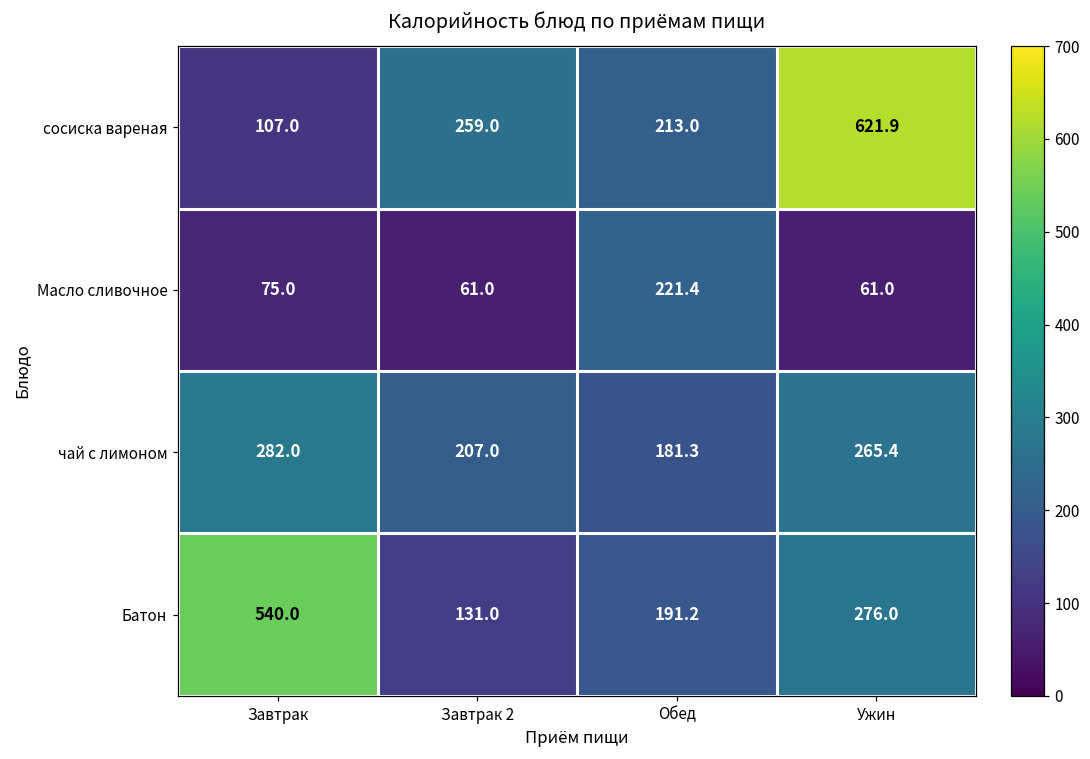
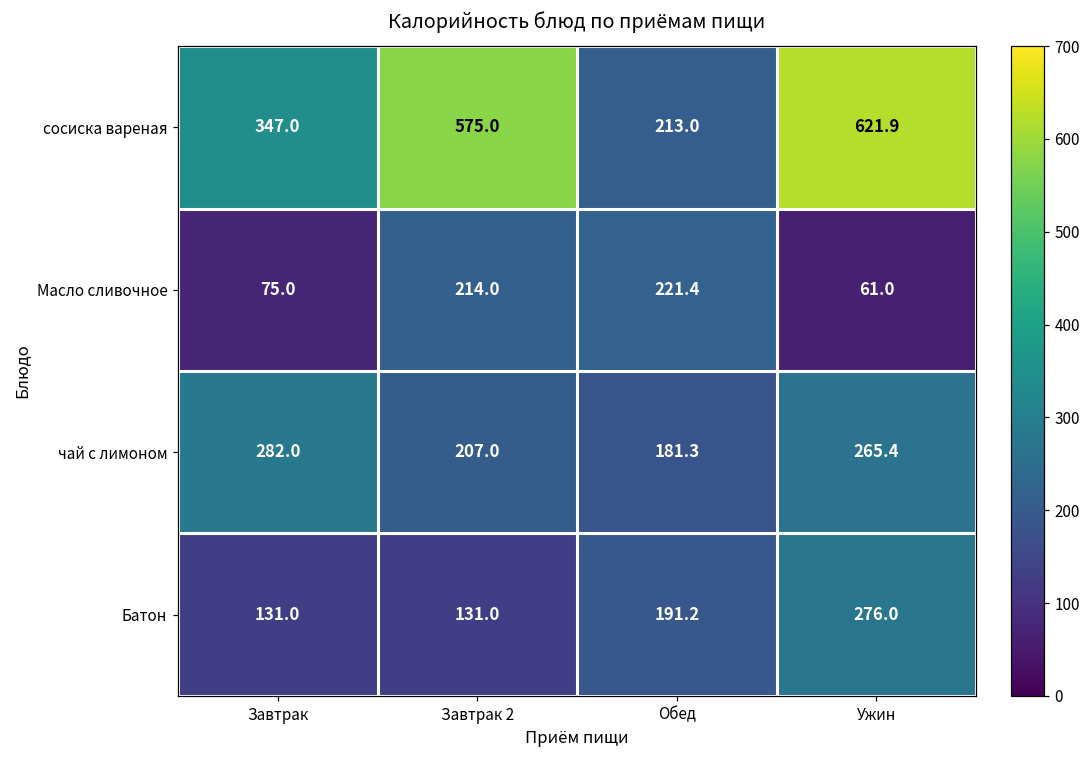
  {
    "сосиска вареная": {
-     "Завтрак": 107.0,
-     "Завтрак 2": 259.0,
+     "Завтрак": 347.0,
+     "Завтрак 2": 575.0,
      "Обед": 213.0,
      "Ужин": 621.9
    },
    "Масло сливочное": {
      "Завтрак": 75.0,
-     "Завтрак 2": 61.0,
+     "Завтрак 2": 214.0,
      "Обед": 221.4,
      "Ужин": 61.0
    },
    "чай с лимоном": {
      "Завтрак": 282.0,
      "Завтрак 2": 207.0,
      "Обед": 181.3,
      "Ужин": 265.4
    },
    "Батон": {
-     "Завтрак": 540.0,
+     "Завтрак": 131.0,
      "Завтрак 2": 131.0,
      "Обед": 191.2,
      "Ужин": 276.0
    }
  }
